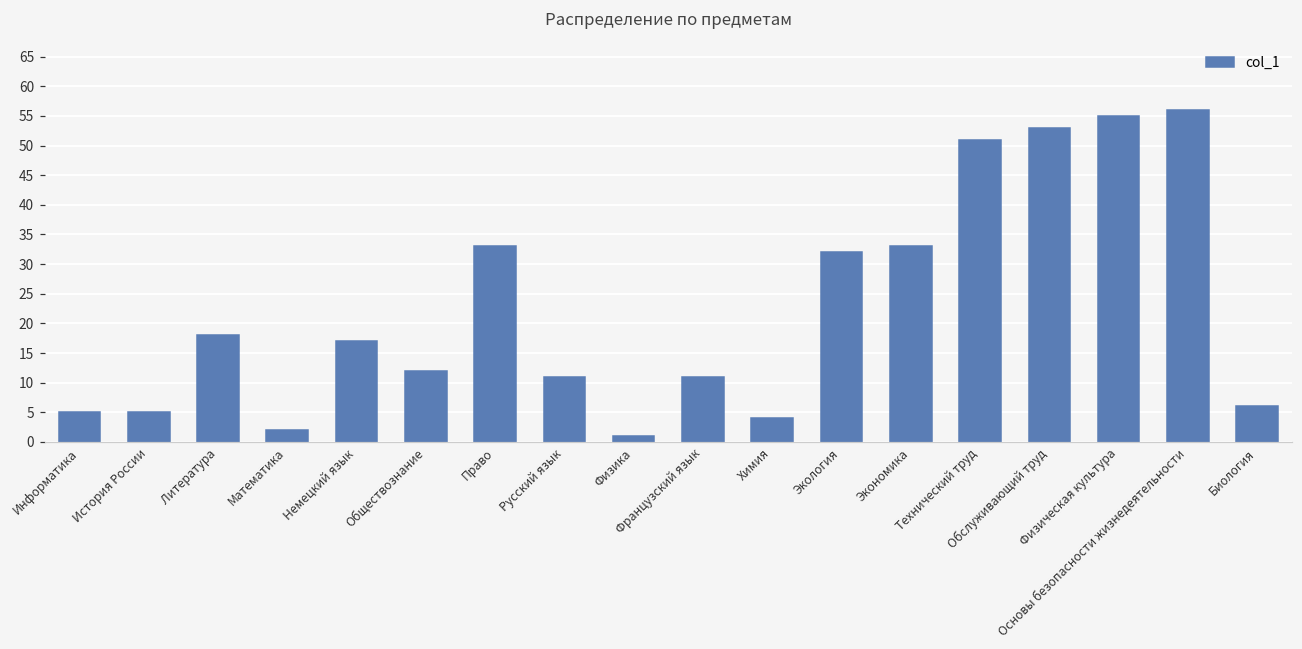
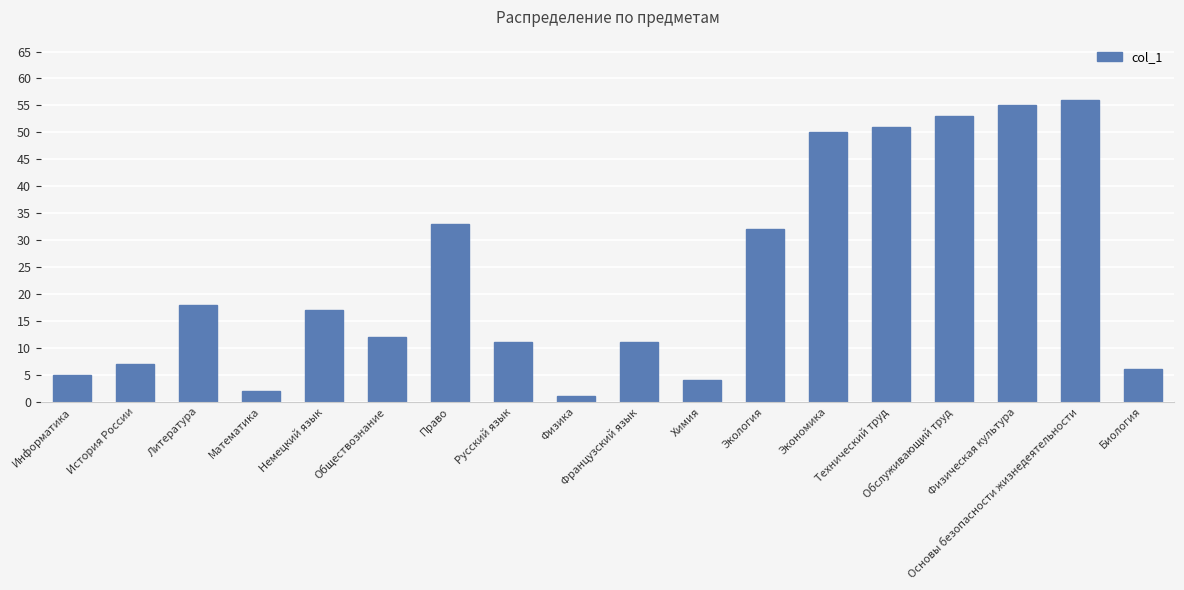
  {
    "Информатика": 5,
-   "История России": 5,
+   "История России": 7,
    "Литература": 18,
    "Математика": 2,
    "Немецкий язык": 17,
    "Обществознание": 12,
    "Право": 33,
    "Русский язык": 11,
    "Физика": 1,
    "Французский язык": 11,
    "Химия": 4,
    "Экология": 32,
-   "Экономика": 33,
+   "Экономика": 50,
    "Технический труд": 51,
    "Обслуживающий труд": 53,
    "Физическая культура": 55,
    "Основы безопасности жизнедеятельности": 56,
    "Биология": 6
  }
